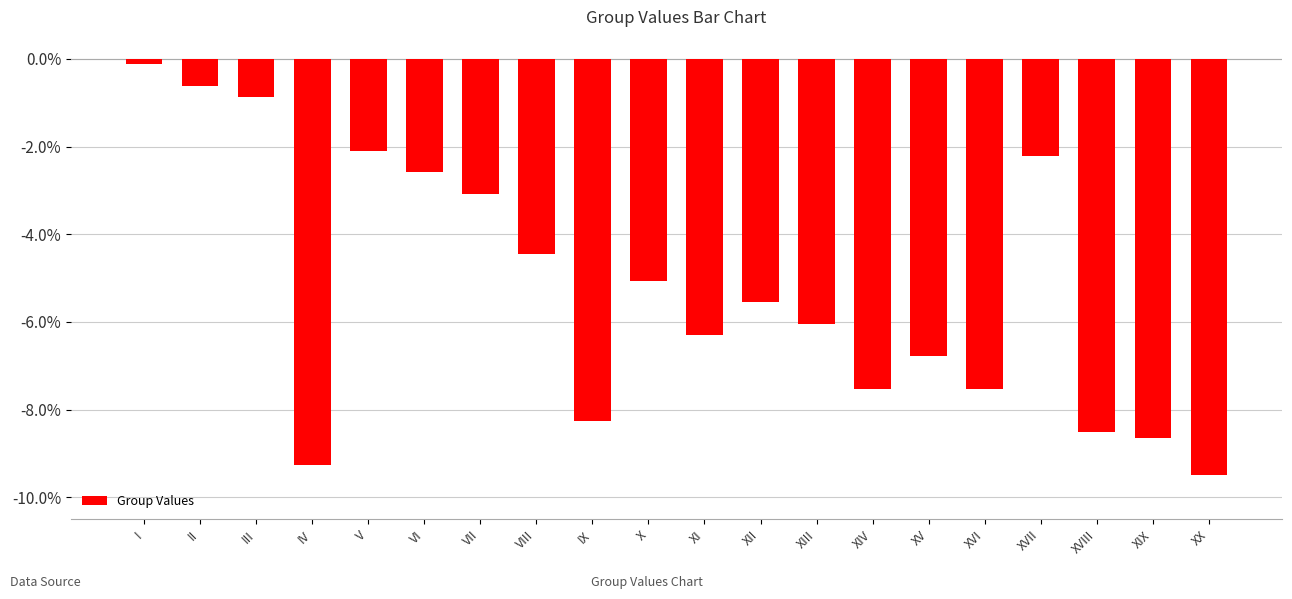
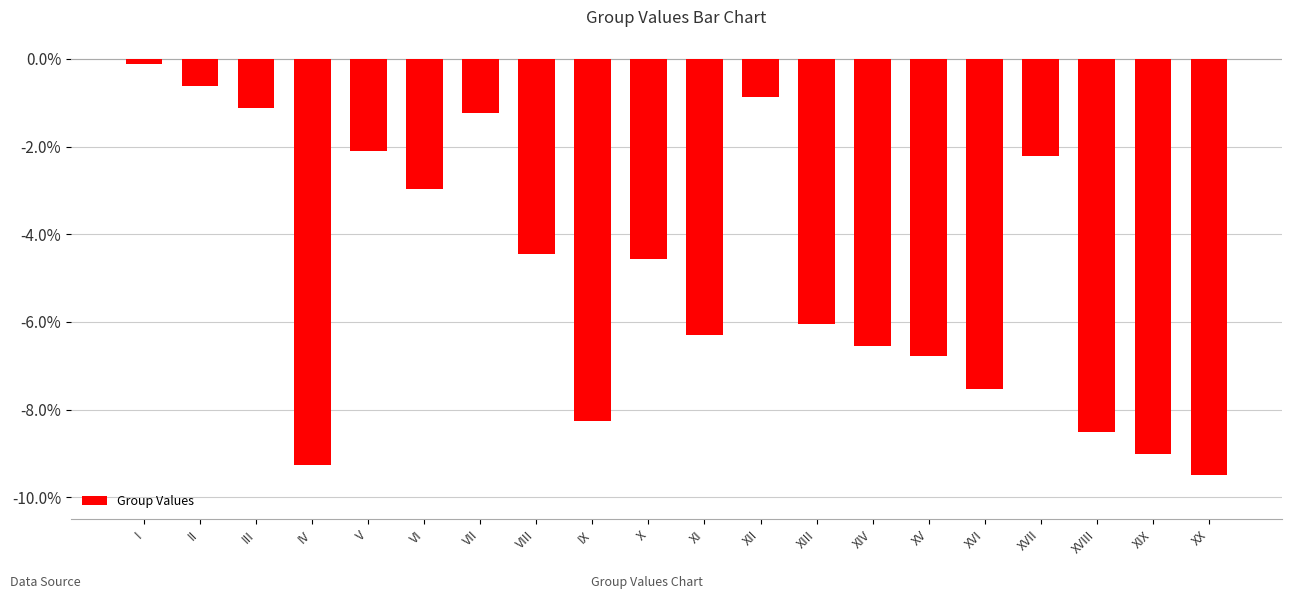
  {
    "I": "-0.1%",
    "II": "-0.6%",
-   "III": "-0.9%",
+   "III": "-1.1%",
    "IV": "-9.3%",
    "V": "-2.1%",
-   "VI": "-2.6%",
-   "VII": "-3.1%",
+   "VI": "-3.0%",
+   "VII": "-1.2%",
    "VIII": "-4.4%",
    "IX": "-8.3%",
-   "X": "-5.1%",
+   "X": "-4.6%",
    "XI": "-6.3%",
-   "XII": "-5.6%",
+   "XII": "-0.9%",
    "XIII": "-6.0%",
-   "XIV": "-7.5%",
+   "XIV": "-6.5%",
    "XV": "-6.8%",
    "XVI": "-7.5%",
    "XVII": "-2.2%",
    "XVIII": "-8.5%",
-   "XIX": "-8.6%",
+   "XIX": "-9.0%",
    "XX": "-9.5%"
  }
